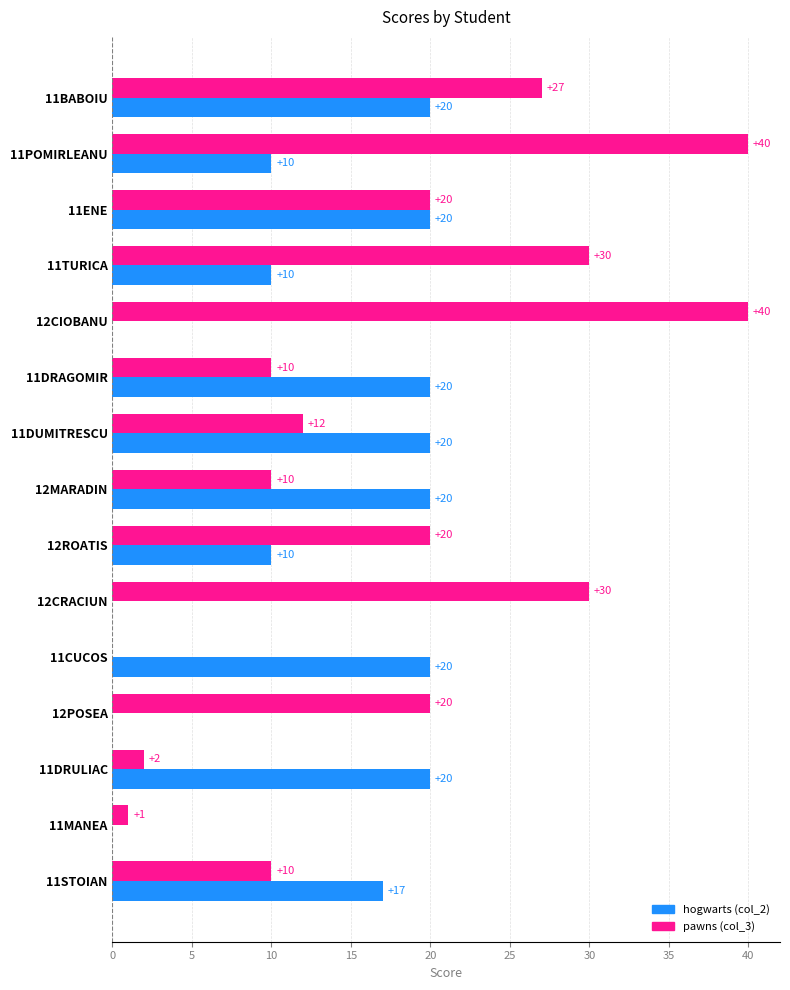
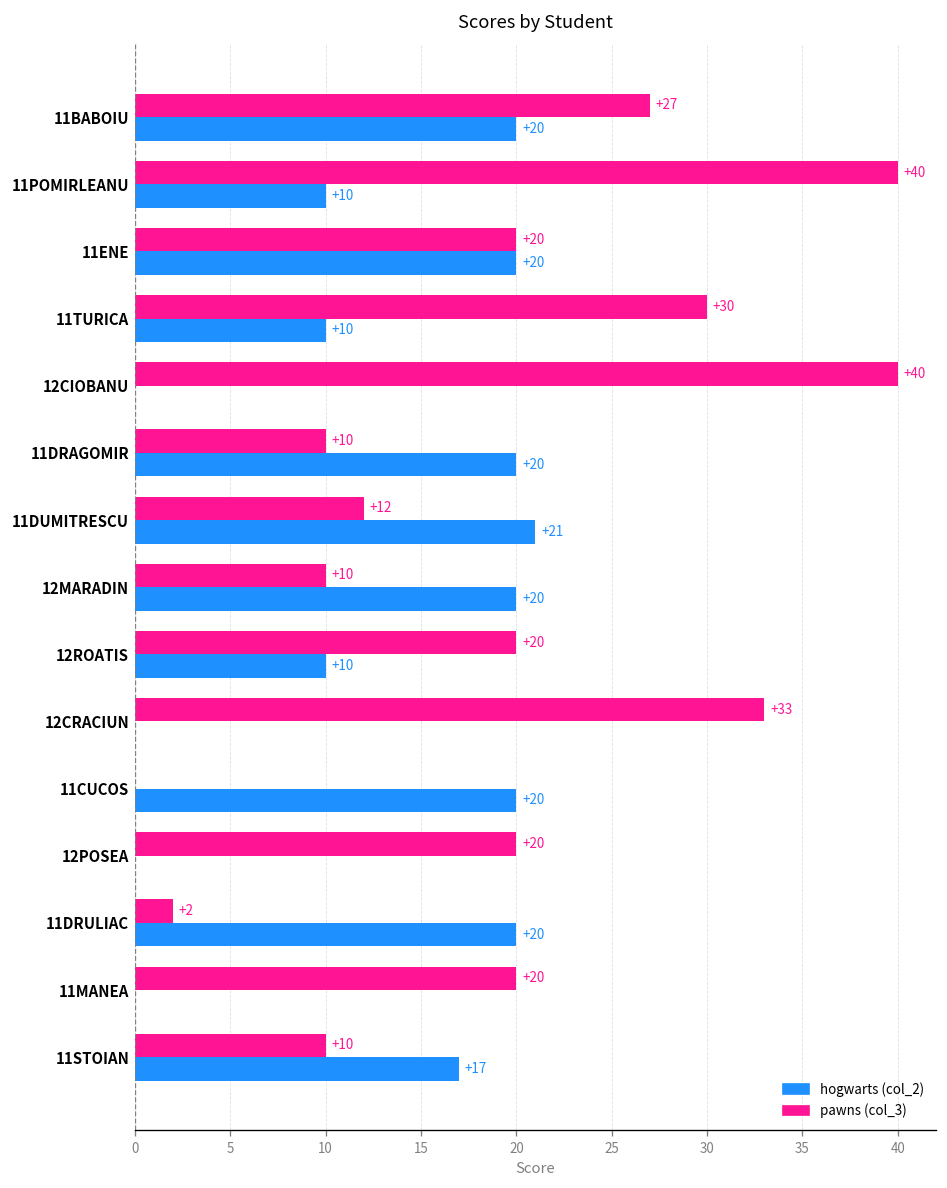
  {
    "hogwarts (col_2)": {
      "11BABOIU": "+20",
      "11POMIRLEANU": "+10",
      "11ENE": "+20",
      "11TURICA": "+10",
      "11DRAGOMIR": "+20",
-     "11DUMITRESCU": "+20",
+     "11DUMITRESCU": "+21",
      "12MARADIN": "+20",
      "12ROATIS": "+10",
      "11CUCOS": "+20",
      "11DRULIAC": "+20",
      "11STOIAN": "+17"
    },
    "pawns (col_3)": {
      "11BABOIU": "+27",
      "11POMIRLEANU": "+40",
      "11ENE": "+20",
      "11TURICA": "+30",
      "12CIOBANU": "+40",
      "11DRAGOMIR": "+10",
      "11DUMITRESCU": "+12",
      "12MARADIN": "+10",
      "12ROATIS": "+20",
-     "12CRACIUN": "+30",
+     "12CRACIUN": "+33",
      "12POSEA": "+20",
      "11DRULIAC": "+2",
-     "11MANEA": "+1",
+     "11MANEA": "+20",
      "11STOIAN": "+10"
    }
  }
